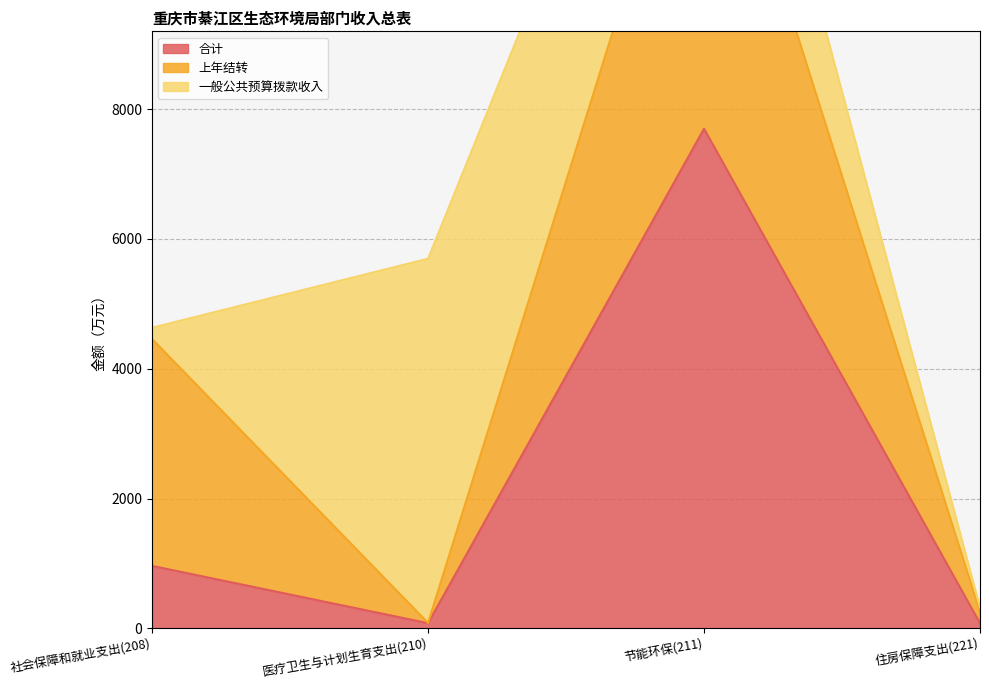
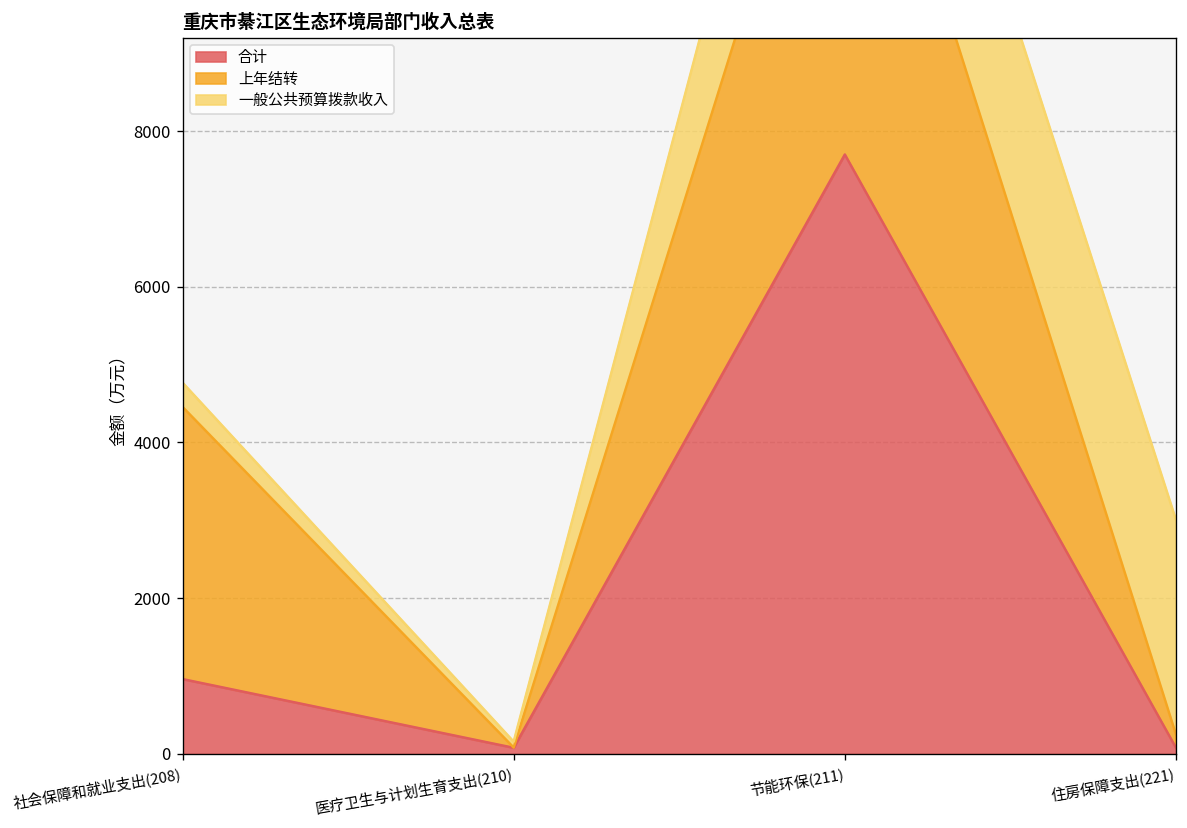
  {
    "合计": {
      "社会保障和就业支出(208)": 1000,
      "节能环保(211)": 7700,
      "住房保障支出(221)": 100
    },
    "上年结转": {
      "社会保障和就业支出(208)": 3500,
      "住房保障支出(221)": 200
    },
    "一般公共预算拨款收入": {
-     "社会保障和就业支出(208)": 200,
-     "医疗卫生与计划生育支出(210)": 5600,
-     "住房保障支出(221)": 100
+     "社会保障和就业支出(208)": 300,
+     "医疗卫生与计划生育支出(210)": 100,
+     "住房保障支出(221)": 2800
    }
  }
